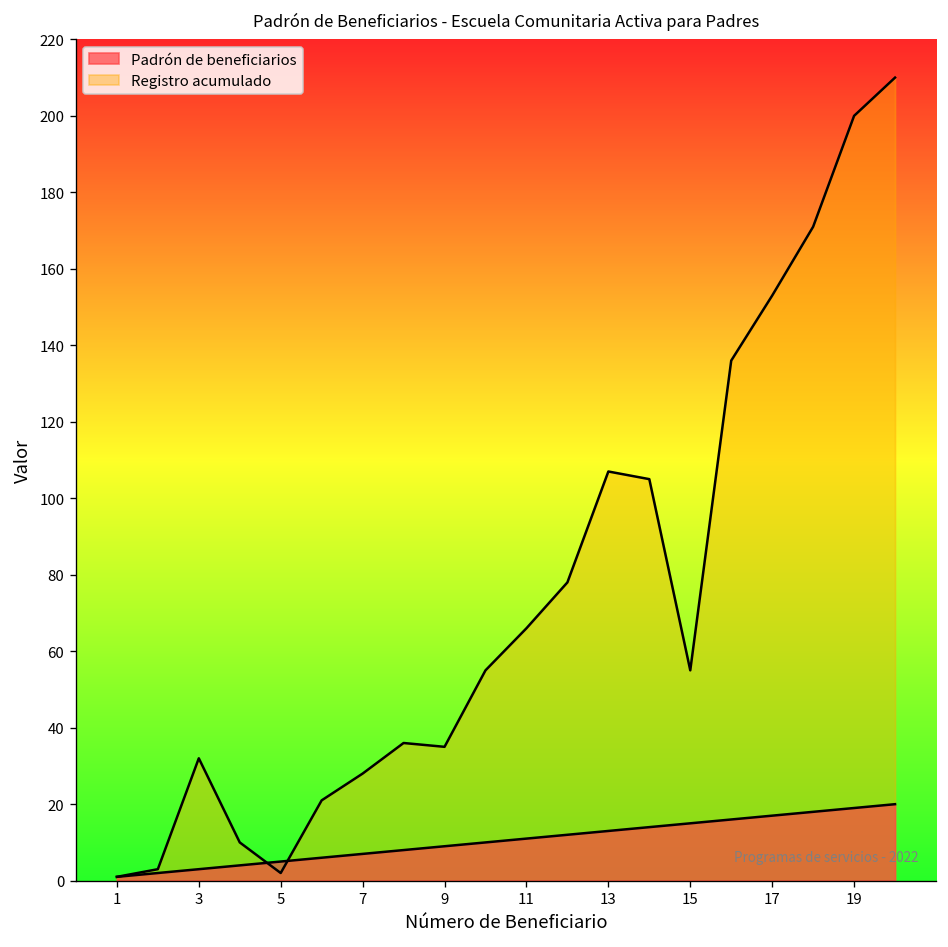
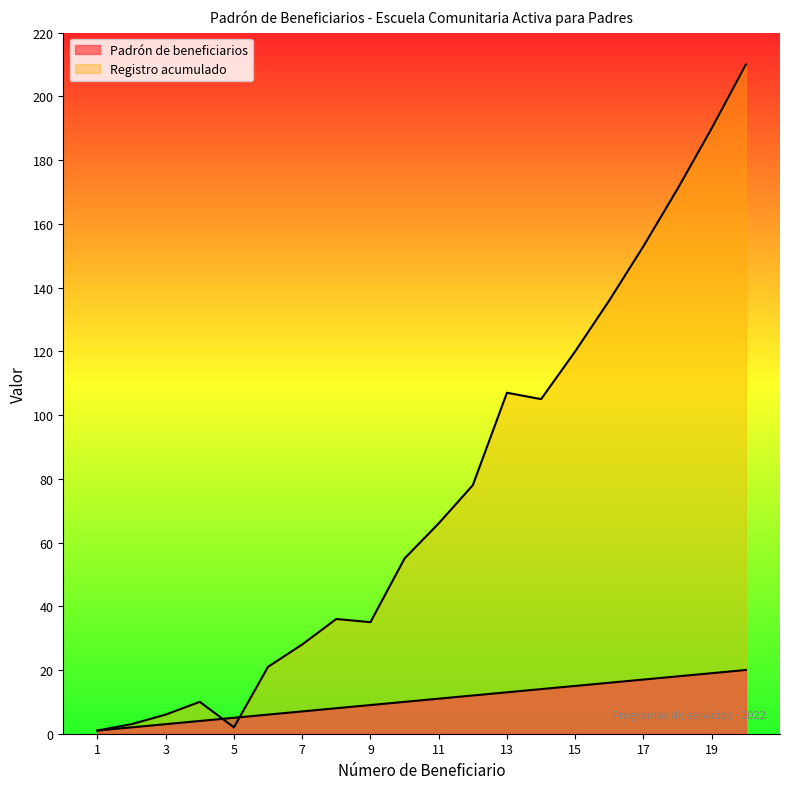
  {
    "Padrón de beneficiarios": {
      "3": 3,
      "5": 5,
      "7": 7,
      "9": 9,
      "11": 11,
      "13": 13,
      "15": 15,
      "17": 17,
      "19": 19
    },
    "Registro acumulado": {
-     "3": 32,
+     "3": 6,
      "5": 2,
      "7": 28,
      "9": 35,
      "11": 66,
      "13": 107,
-     "15": 55,
+     "15": 120,
      "17": 153,
-     "19": 200
+     "19": 190
    }
  }
